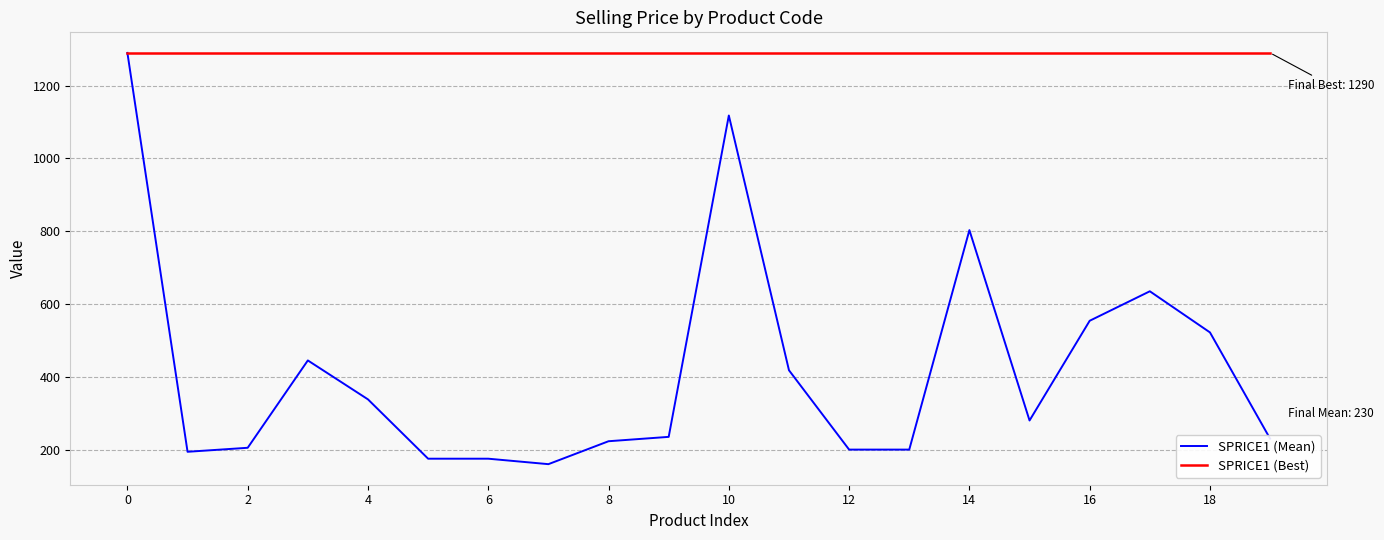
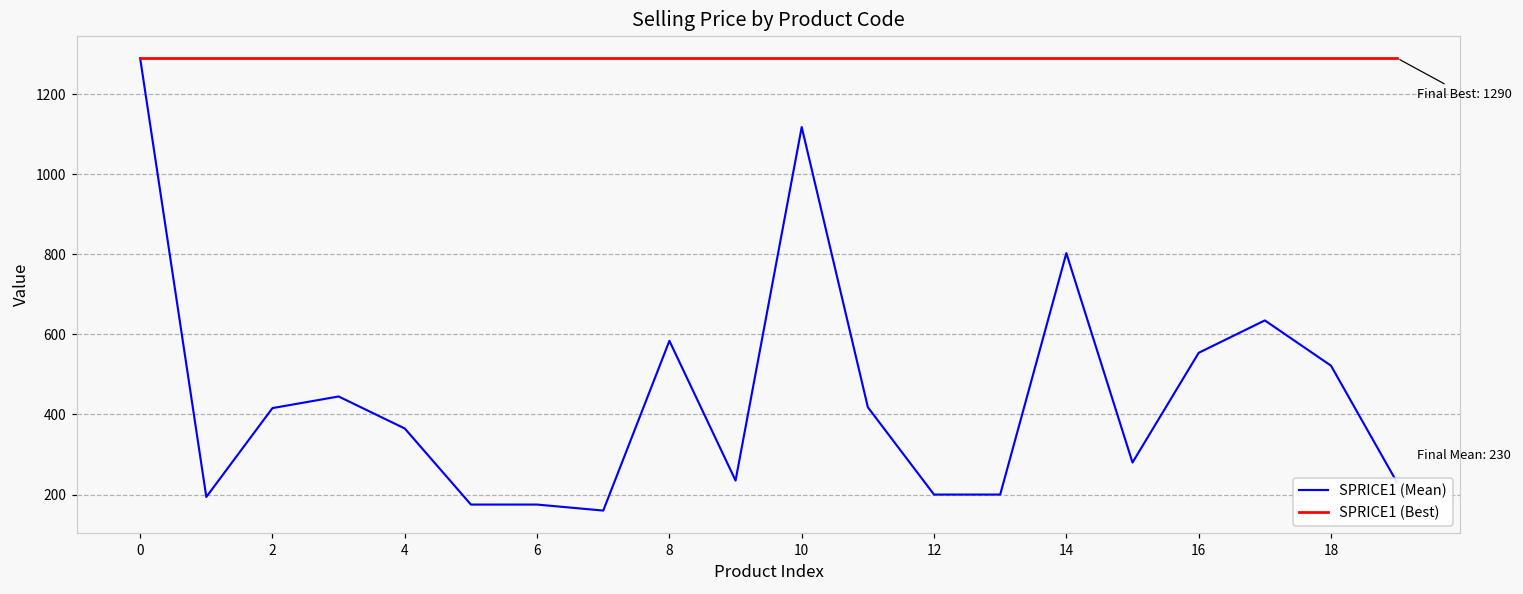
  {
    "SPRICE1 (Mean)": {
-     "2": 210,
-     "4": 340,
+     "2": 420,
+     "4": 370,
      "6": 180,
-     "8": 220,
+     "8": 580,
      "10": 1120,
      "12": 200,
      "14": 800,
      "16": 550,
      "18": 520
    },
    "SPRICE1 (Best)": {
      "2": 1290,
      "4": 1290,
      "6": 1290,
      "8": 1290,
      "10": 1290,
      "12": 1290,
      "14": 1290,
      "16": 1290,
      "18": 1290
    }
  }
